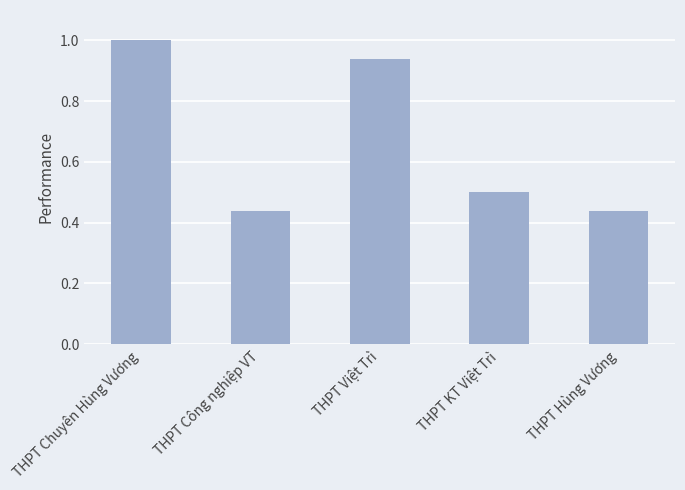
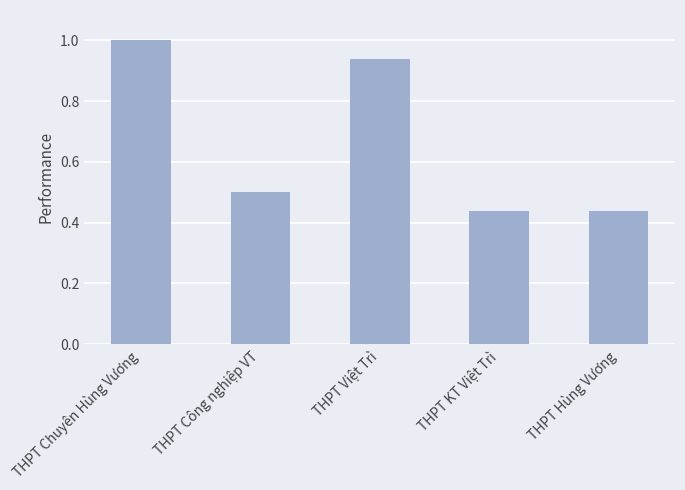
  {
    "THPT Chuyên Hùng Vương": 1.00,
-   "THPT Công nghiệp VT": 0.44,
+   "THPT Công nghiệp VT": 0.50,
    "THPT Việt Trì": 0.94,
-   "THPT KT Việt Trì": 0.50,
+   "THPT KT Việt Trì": 0.44,
    "THPT Hùng Vương": 0.44
  }
